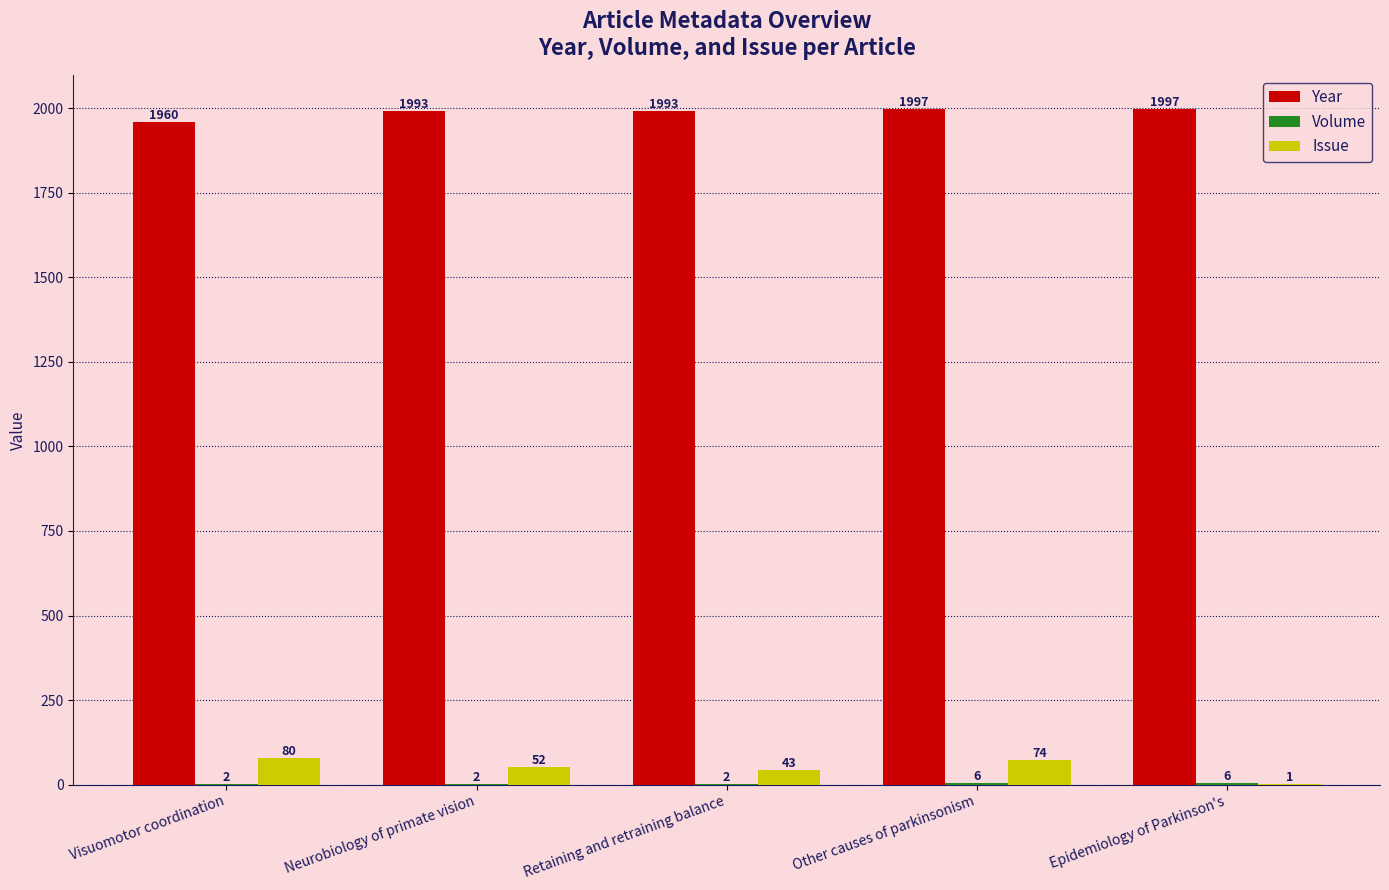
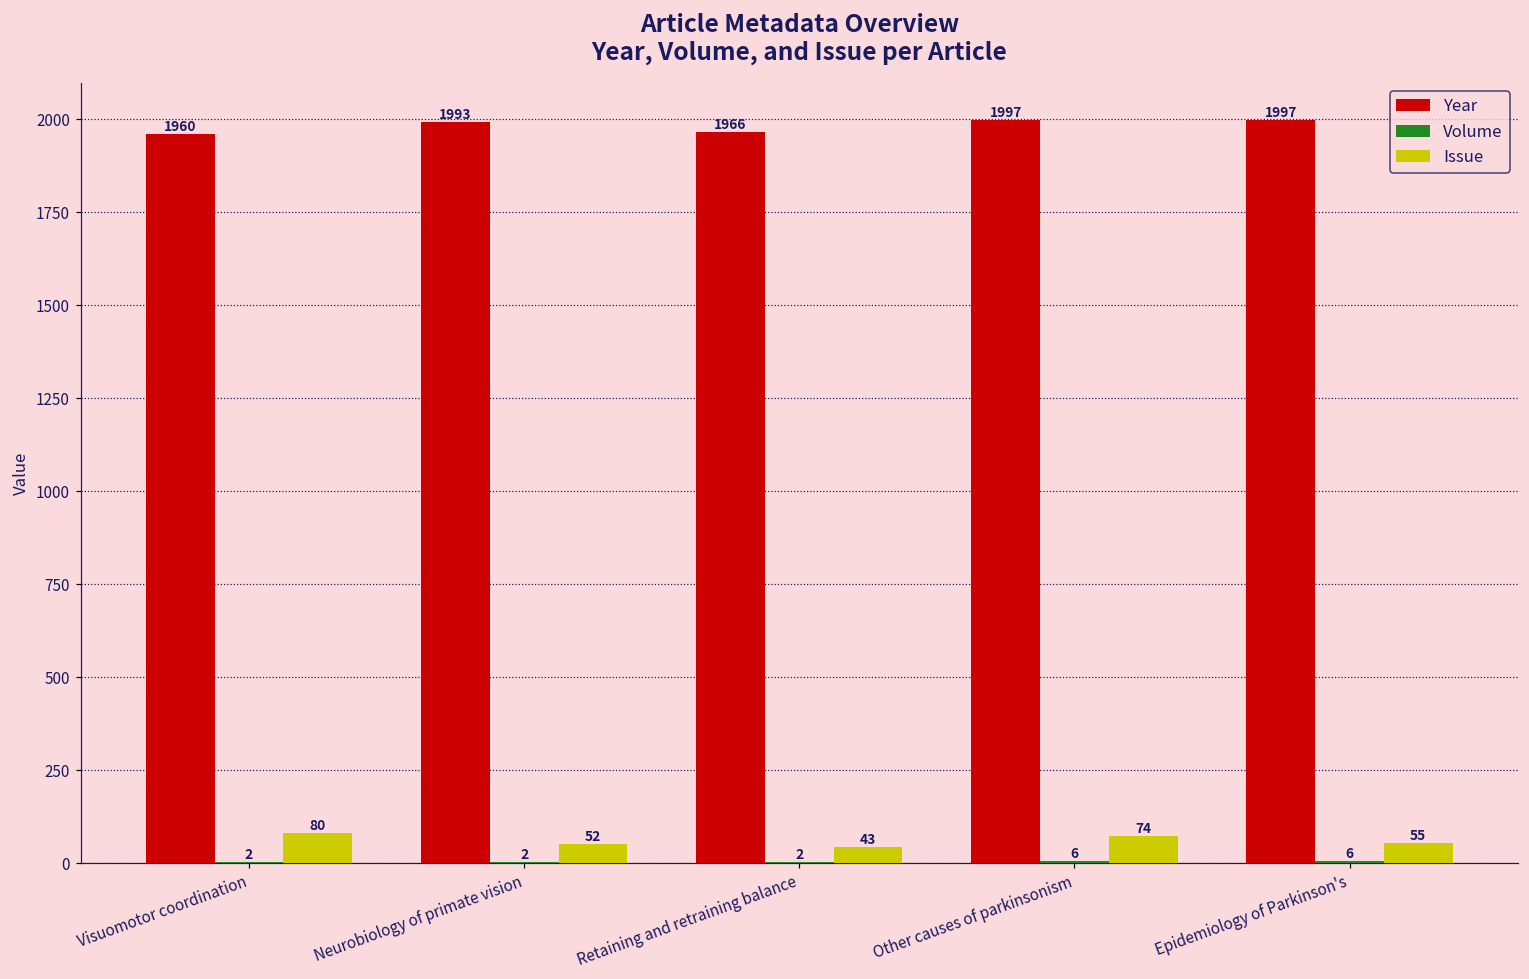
  {
    "Year": {
      "Visuomotor coordination": 1960,
      "Neurobiology of primate vision": 1993,
-     "Retaining and retraining balance": 1993,
+     "Retaining and retraining balance": 1966,
      "Other causes of parkinsonism": 1997,
      "Epidemiology of Parkinson's": 1997
    },
    "Volume": {
      "Visuomotor coordination": 2,
      "Neurobiology of primate vision": 2,
      "Retaining and retraining balance": 2,
      "Other causes of parkinsonism": 6,
      "Epidemiology of Parkinson's": 6
    },
    "Issue": {
      "Visuomotor coordination": 80,
      "Neurobiology of primate vision": 52,
      "Retaining and retraining balance": 43,
      "Other causes of parkinsonism": 74,
-     "Epidemiology of Parkinson's": 1
+     "Epidemiology of Parkinson's": 55
    }
  }
